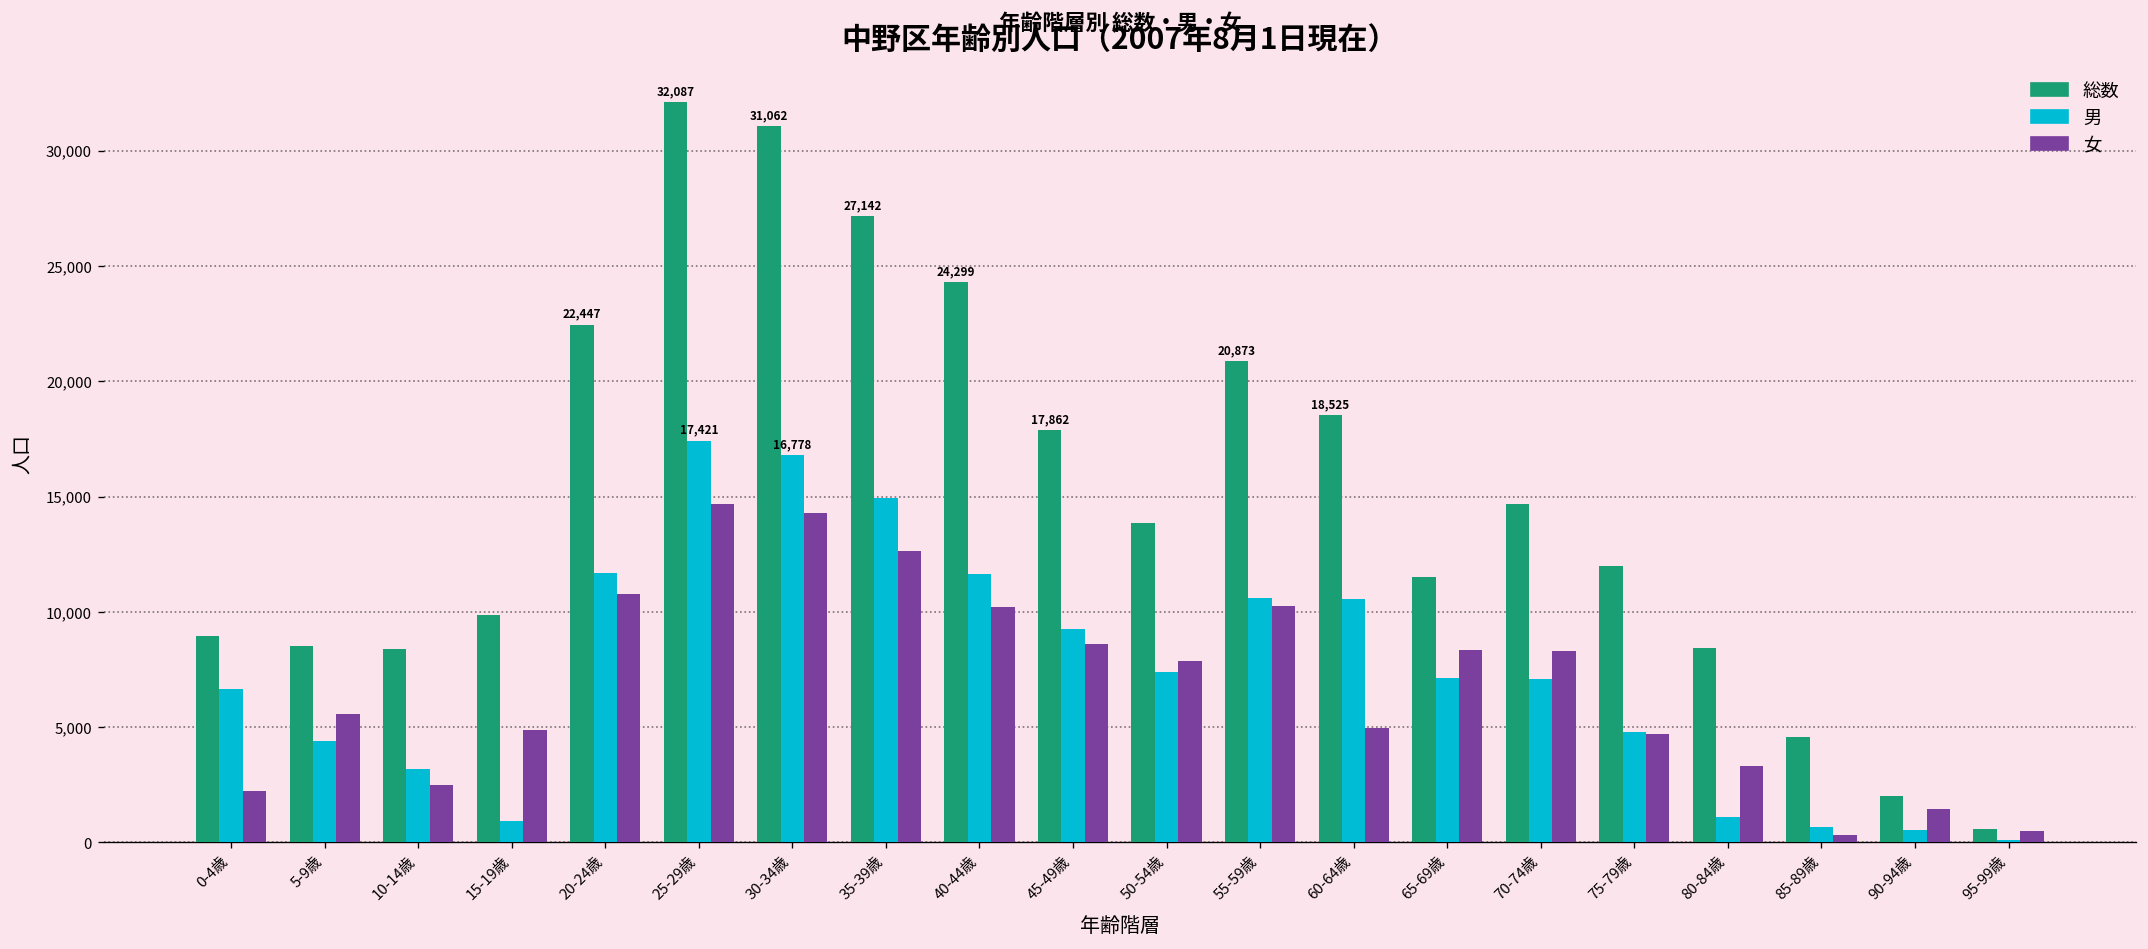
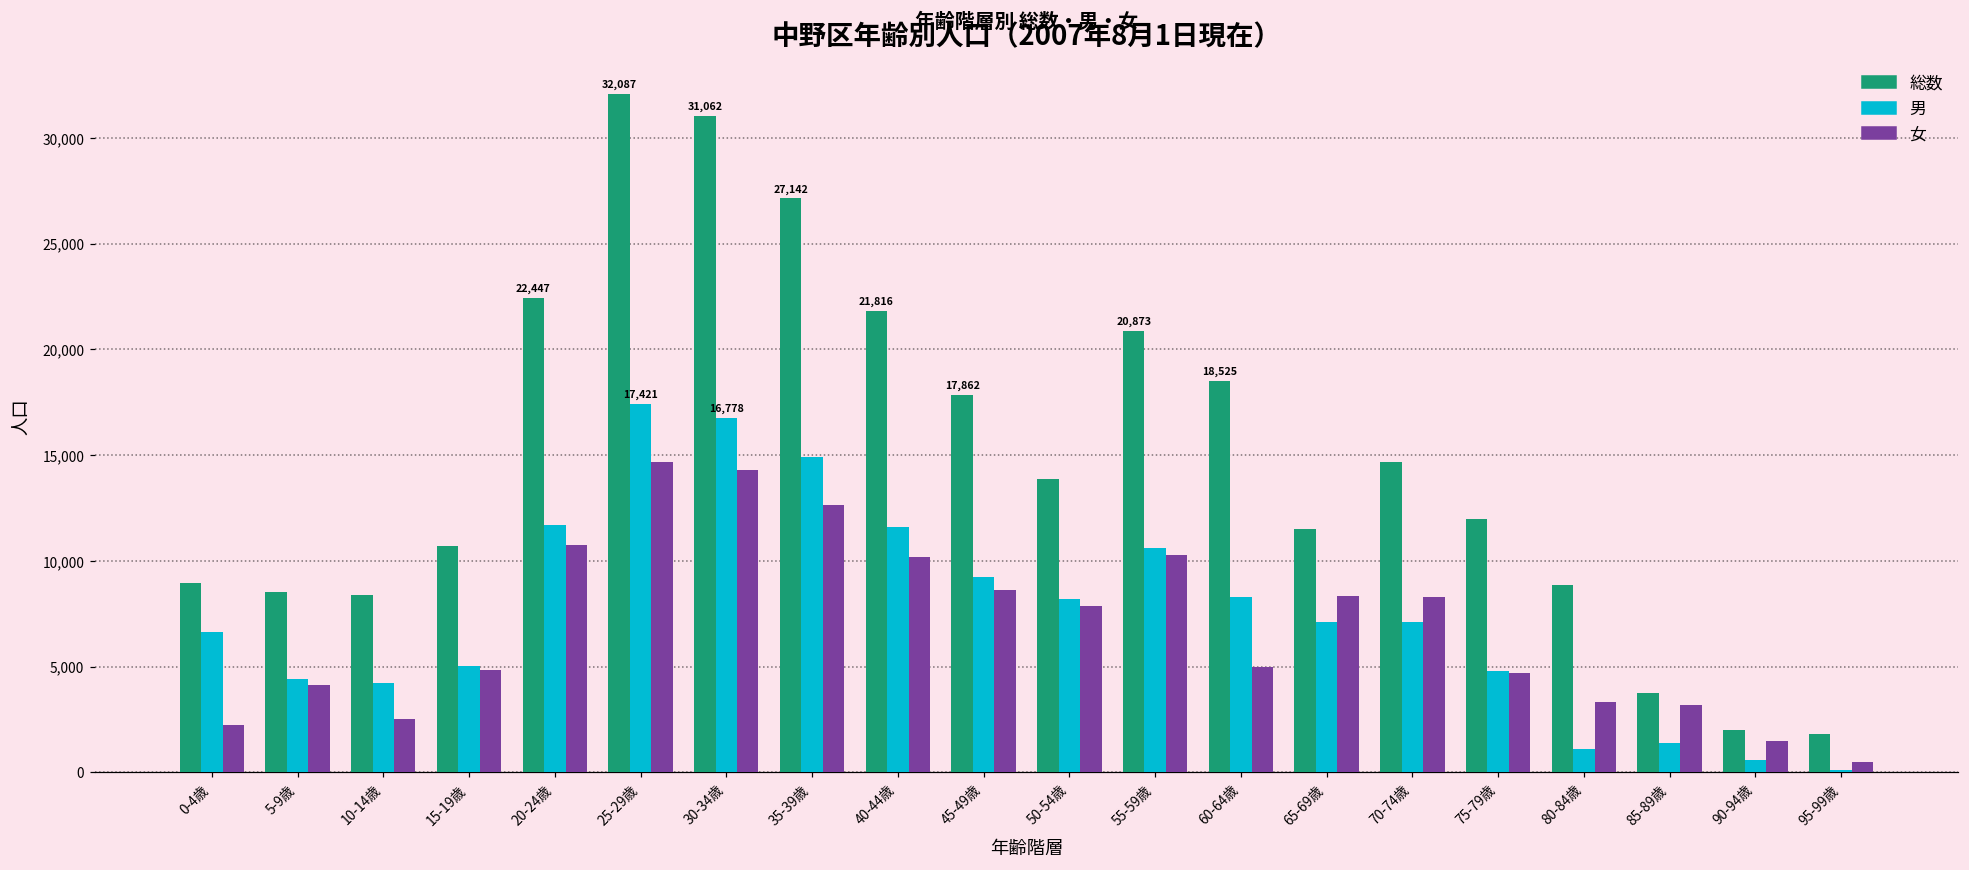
  {
    "総数": {
-     "15-19歳": "9,900",
+     "15-19歳": "10,700",
      "20-24歳": "22,447",
      "25-29歳": "32,087",
      "30-34歳": "31,062",
      "35-39歳": "27,142",
-     "40-44歳": "24,299",
+     "40-44歳": "21,816",
      "45-49歳": "17,862",
      "55-59歳": "20,873",
      "60-64歳": "18,525",
-     "80-84歳": "8,400",
-     "85-89歳": "4,600",
-     "95-99歳": "600"
+     "80-84歳": "8,900",
+     "85-89歳": "3,800",
+     "95-99歳": "1,800"
    },
    "男": {
      "0-4歳": "6,600",
      "5-9歳": "4,400",
-     "10-14歳": "3,200",
-     "15-19歳": "900",
+     "10-14歳": "4,200",
+     "15-19歳": "5,000",
      "20-24歳": "11,700",
      "35-39歳": "14,900",
      "40-44歳": "11,600",
      "45-49歳": "9,300",
-     "50-54歳": "7,400",
+     "50-54歳": "8,200",
      "55-59歳": "10,600",
-     "60-64歳": "10,600",
+     "60-64歳": "8,300",
      "65-69歳": "7,100",
      "70-74歳": "7,100",
      "75-79歳": "4,800",
      "80-84歳": "1,100",
-     "85-89歳": "700",
+     "85-89歳": "1,400",
      "90-94歳": "600"
    },
    "女": {
      "0-4歳": "2,200",
-     "5-9歳": "5,600",
+     "5-9歳": "4,100",
      "10-14歳": "2,500",
      "15-19歳": "4,900",
      "20-24歳": "10,800",
      "25-29歳": "14,700",
      "30-34歳": "14,300",
      "35-39歳": "12,600",
      "40-44歳": "10,200",
      "45-49歳": "8,600",
      "50-54歳": "7,900",
      "55-59歳": "10,300",
      "60-64歳": "5,000",
      "65-69歳": "8,400",
      "70-74歳": "8,300",
      "75-79歳": "4,700",
      "80-84歳": "3,300",
-     "85-89歳": "300",
+     "85-89歳": "3,200",
      "90-94歳": "1,500",
      "95-99歳": "500"
    }
  }
